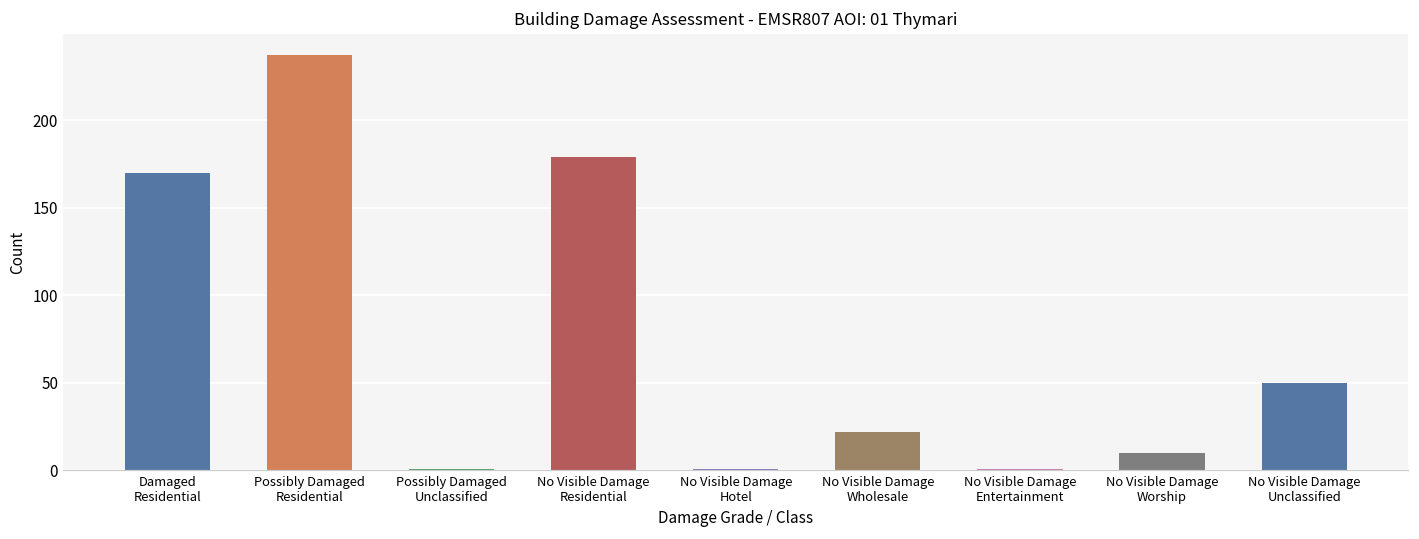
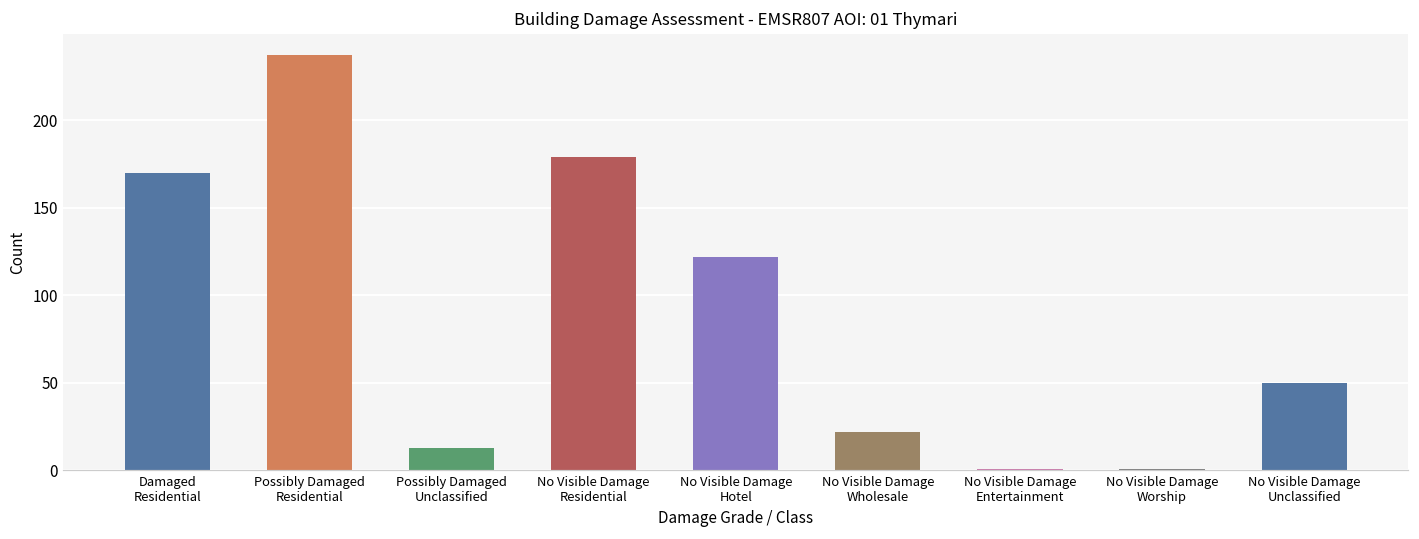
  {
    "Damaged Residential": 170,
    "Possibly Damaged Residential": 237,
-   "Possibly Damaged Unclassified": 1,
+   "Possibly Damaged Unclassified": 13,
    "No Visible Damage Residential": 179,
-   "No Visible Damage Hotel": 1,
+   "No Visible Damage Hotel": 122,
    "No Visible Damage Wholesale": 22,
-   "No Visible Damage Worship": 10,
+   "No Visible Damage Worship": 1,
    "No Visible Damage Unclassified": 50
  }
